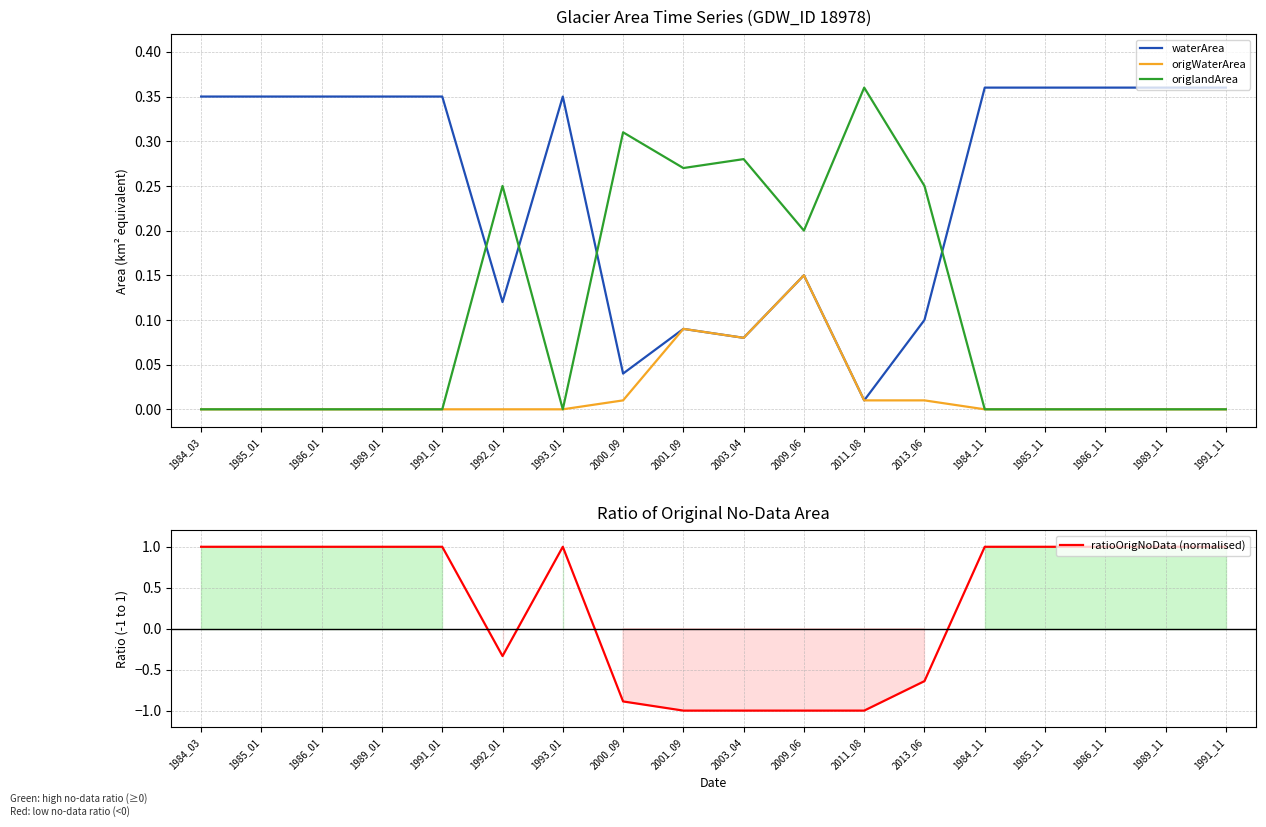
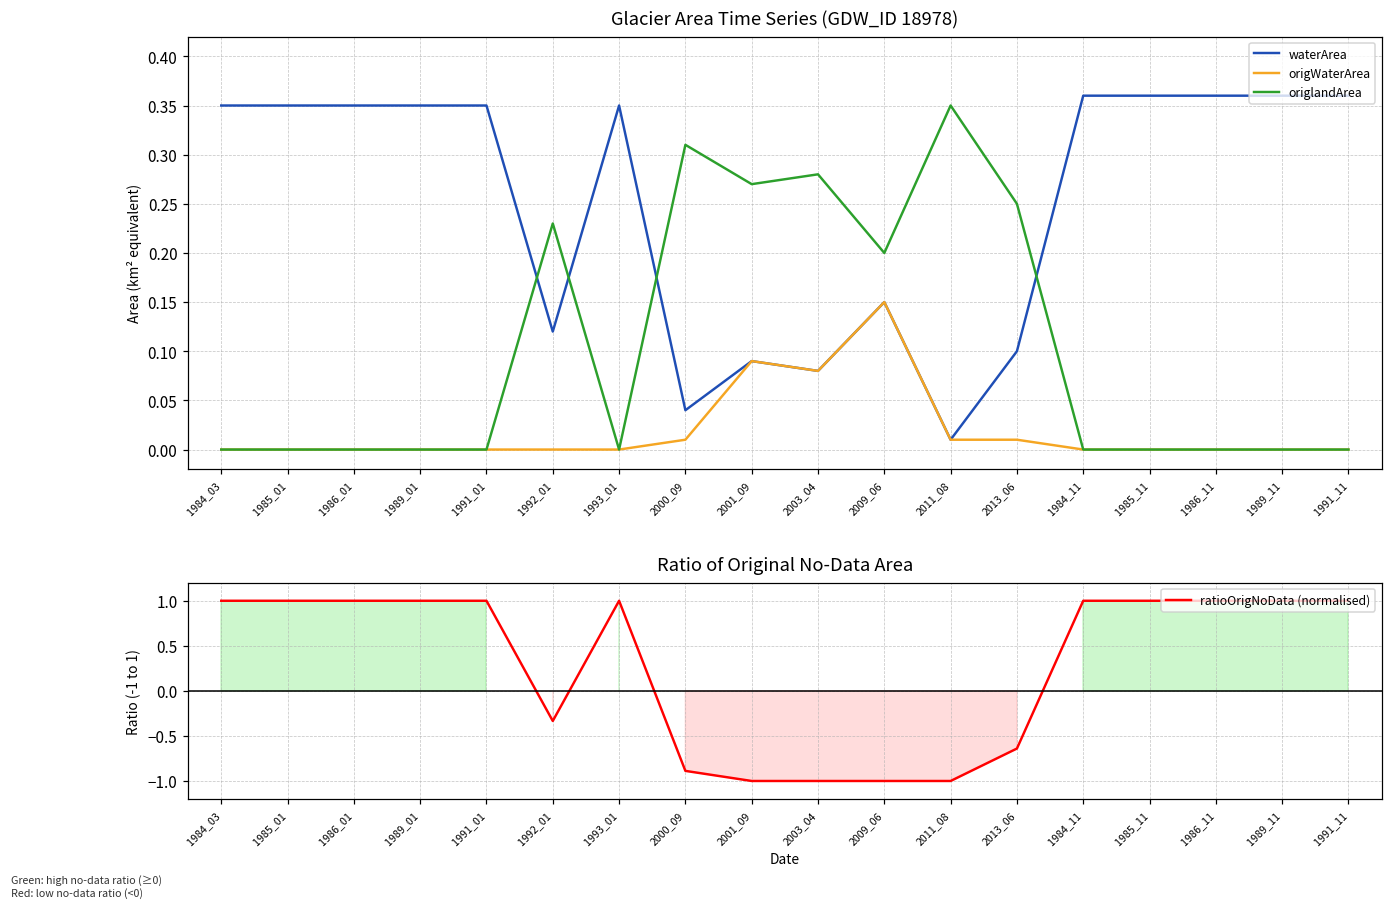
  {
    "Glacier Area Time Series (GDW_ID 18978)": {
      "waterArea": {
        "1984_03": 0.35,
        "1985_01": 0.35,
        "1986_01": 0.35,
        "1989_01": 0.35,
        "1991_01": 0.35,
        "1992_01": 0.12,
        "1993_01": 0.35,
        "2000_09": 0.04,
        "2013_06": 0.10,
        "1984_11": 0.36,
        "1985_11": 0.36,
        "1986_11": 0.36
      },
      "origWaterArea": {
        "1992_01": 0.00,
        "2000_09": 0.01,
        "2013_06": 0.01
      },
      "origlandArea": {
-       "1992_01": 0.25,
+       "1992_01": 0.23,
        "2000_09": 0.31,
        "2001_09": 0.27,
        "2003_04": 0.28,
        "2009_06": 0.20,
-       "2011_08": 0.36,
+       "2011_08": 0.35,
        "2013_06": 0.25
      }
    },
    "Ratio of Original No-Data Area": {
      "1984_03": 1.0,
      "1985_01": 1.0,
      "1986_01": 1.0,
      "1989_01": 1.0,
      "1991_01": 1.0,
      "1992_01": -0.3,
      "1993_01": 1.0,
      "2000_09": -0.9,
      "2001_09": -1.0,
      "2003_04": -1.0,
      "2009_06": -1.0,
      "2011_08": -1.0,
      "2013_06": -0.6,
      "1984_11": 1.0,
      "1985_11": 1.0
    }
  }
